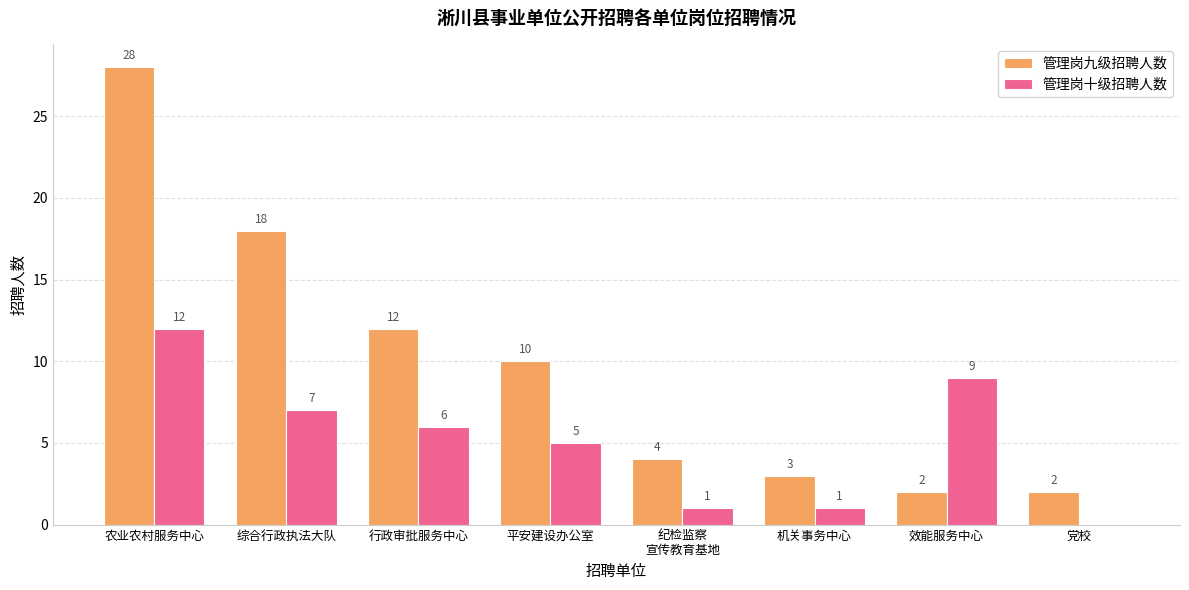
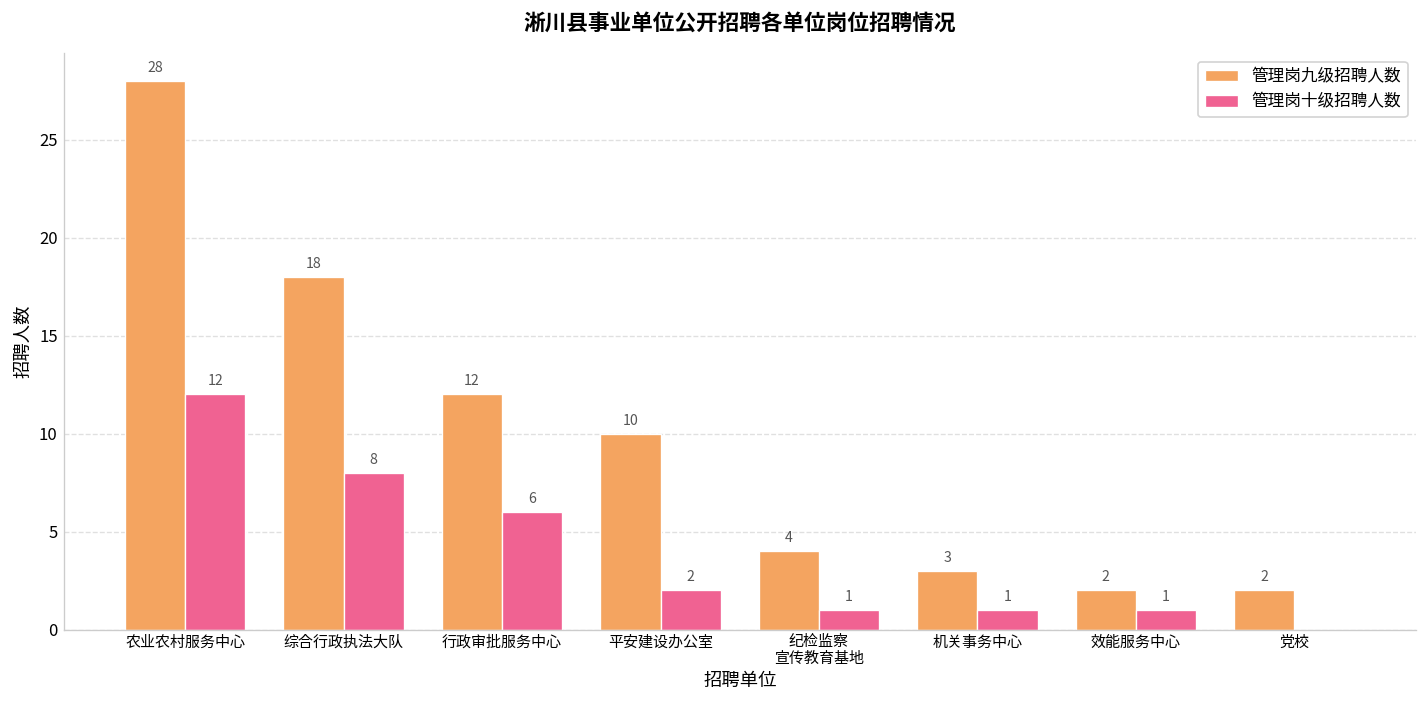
  {
    "管理岗九级招聘人数": {
      "农业农村服务中心": 28,
      "综合行政执法大队": 18,
      "行政审批服务中心": 12,
      "平安建设办公室": 10,
      "纪检监察 宣传教育基地": 4,
      "机关事务中心": 3,
      "效能服务中心": 2,
      "党校": 2
    },
    "管理岗十级招聘人数": {
      "农业农村服务中心": 12,
-     "综合行政执法大队": 7,
+     "综合行政执法大队": 8,
      "行政审批服务中心": 6,
-     "平安建设办公室": 5,
+     "平安建设办公室": 2,
      "纪检监察 宣传教育基地": 1,
      "机关事务中心": 1,
-     "效能服务中心": 9
+     "效能服务中心": 1
    }
  }
